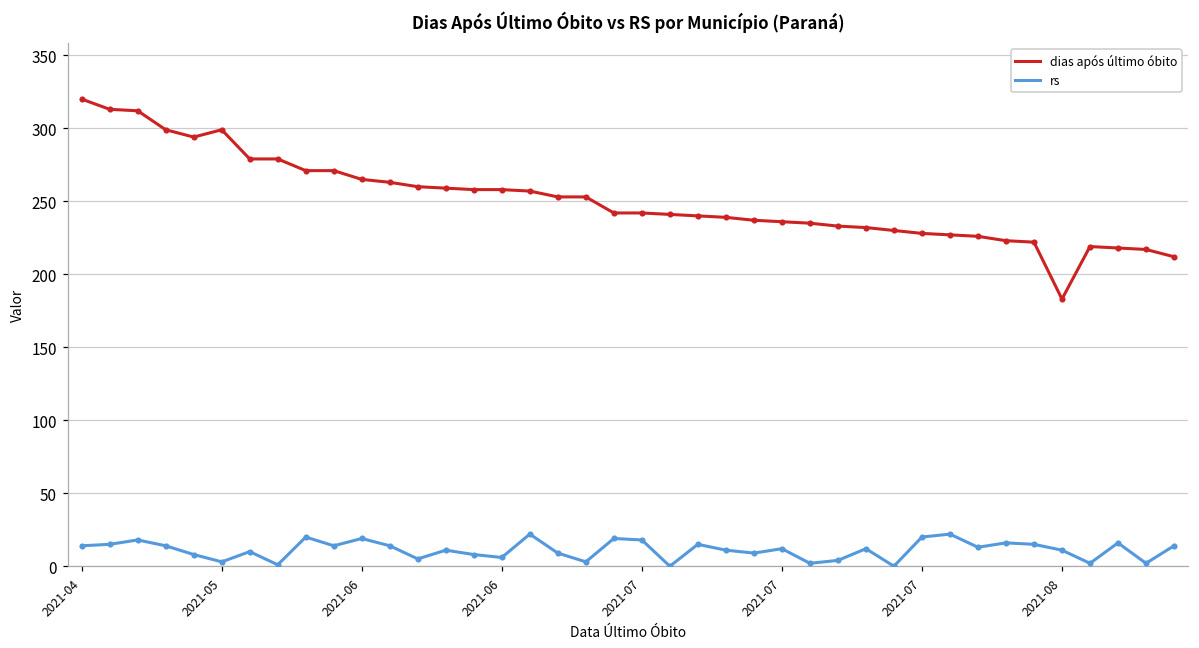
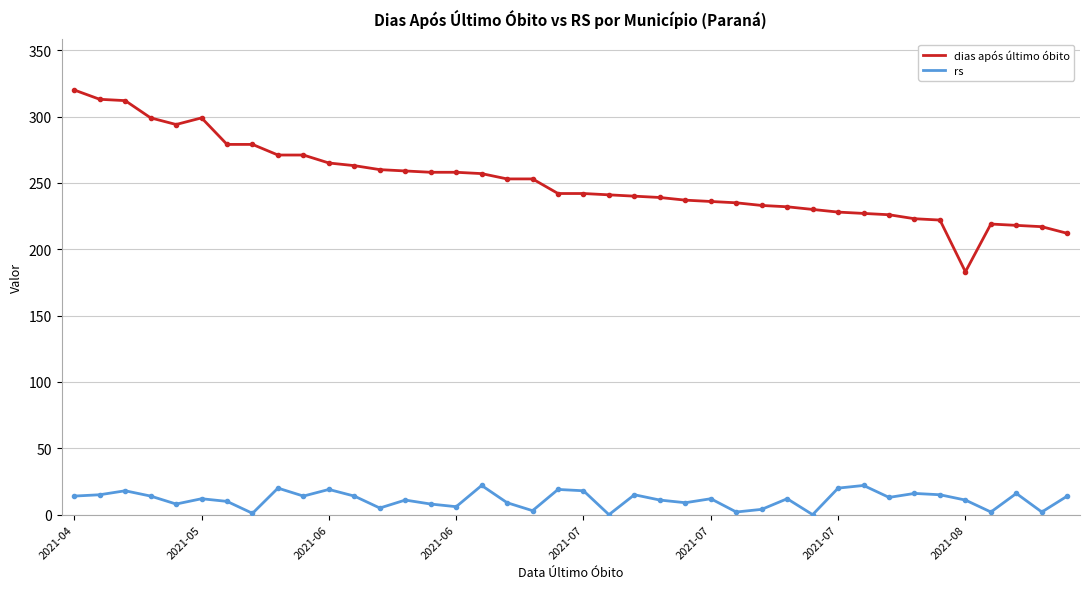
  {
    "dias após último óbito": {
      "2021-04": 320,
      "2021-05": 299,
      "2021-08": 183
    },
    "rs": {
      "2021-04": 14,
-     "2021-05": 3,
+     "2021-05": 12,
      "2021-08": 11
    }
  }
